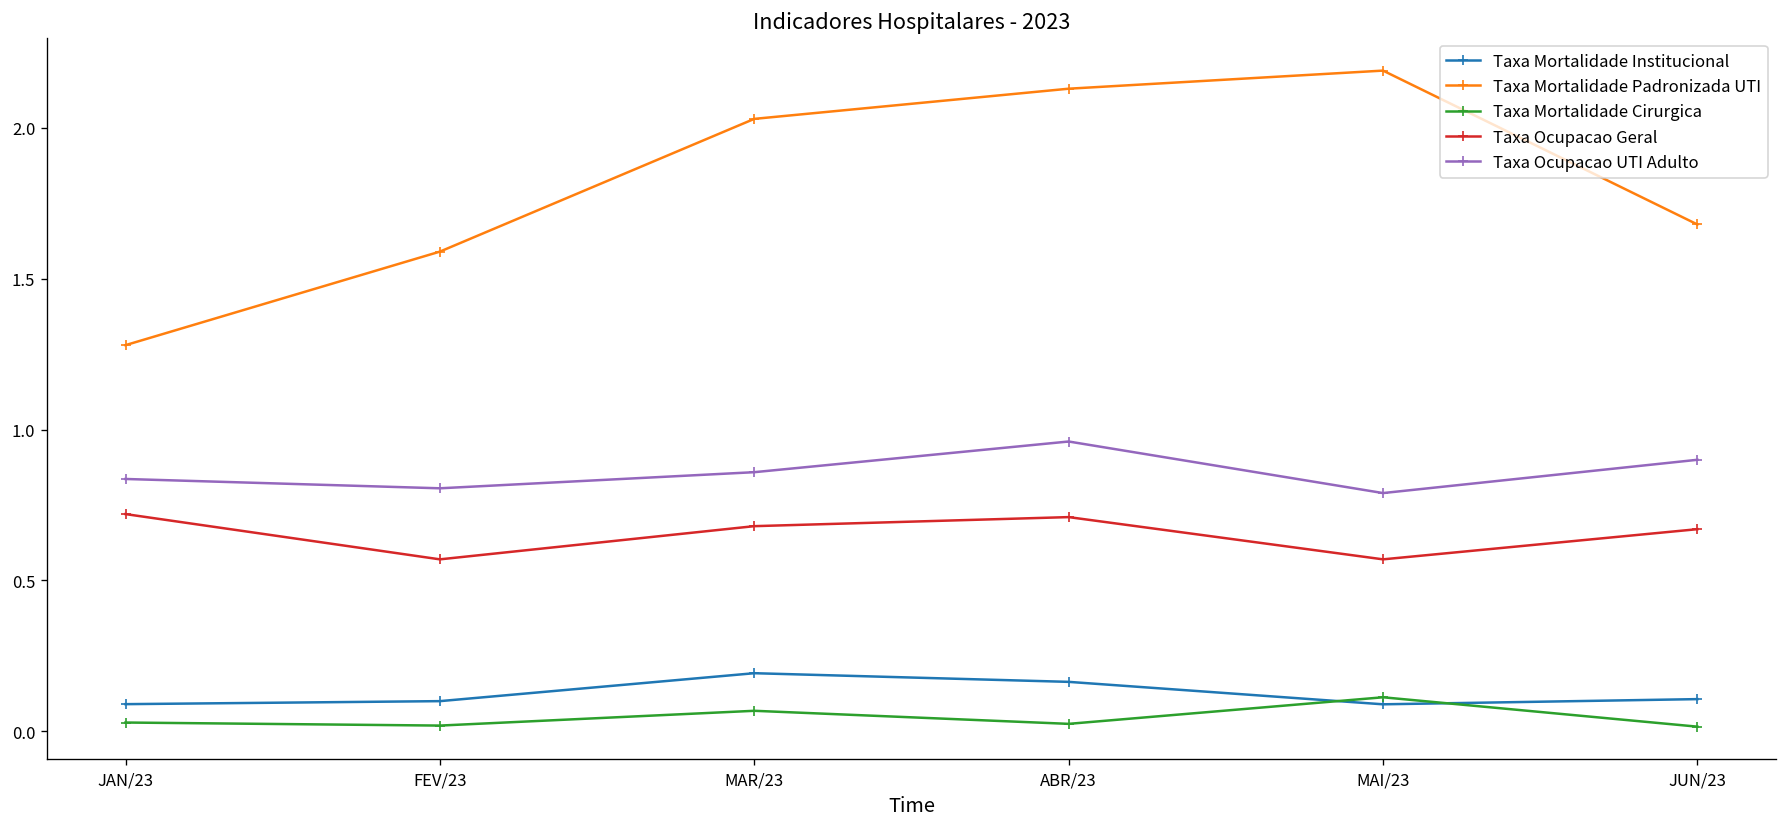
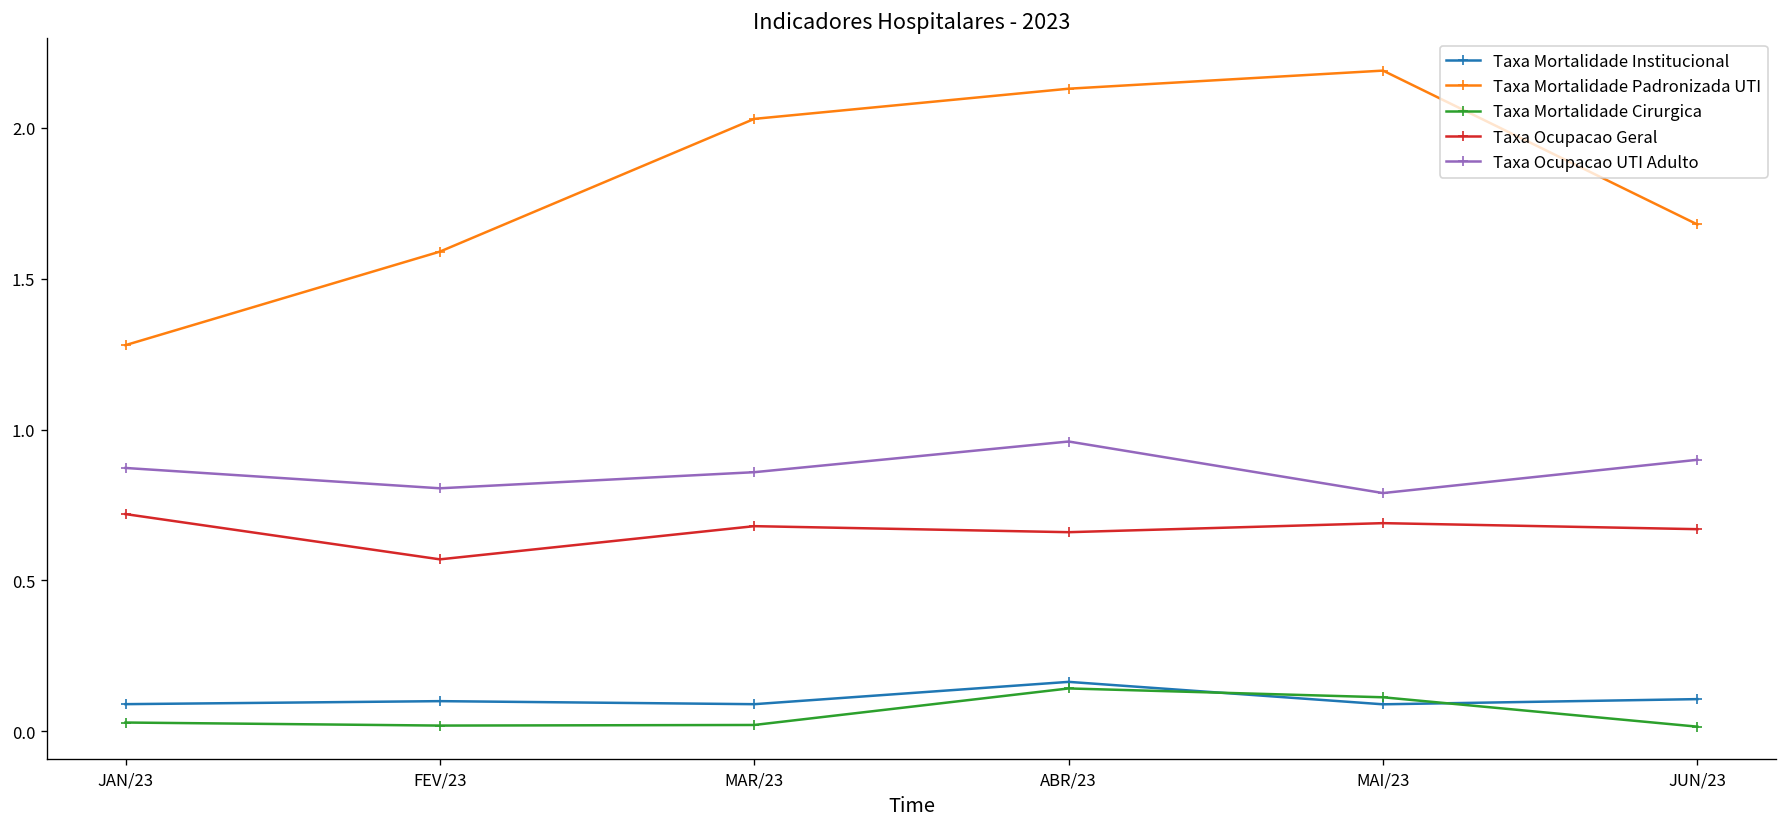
  {
    "Taxa Mortalidade Institucional": {
      "JAN/23": 0.09,
      "FEV/23": 0.10,
-     "MAR/23": 0.19,
+     "MAR/23": 0.09,
      "ABR/23": 0.16,
      "MAI/23": 0.09,
      "JUN/23": 0.11
    },
    "Taxa Mortalidade Padronizada UTI": {
      "JAN/23": 1.28,
      "FEV/23": 1.59,
      "MAR/23": 2.03,
      "ABR/23": 2.13,
      "MAI/23": 2.19,
      "JUN/23": 1.68
    },
    "Taxa Mortalidade Cirurgica": {
      "JAN/23": 0.03,
      "FEV/23": 0.02,
-     "MAR/23": 0.07,
-     "ABR/23": 0.02,
+     "MAR/23": 0.02,
+     "ABR/23": 0.14,
      "MAI/23": 0.11,
      "JUN/23": 0.02
    },
    "Taxa Ocupacao Geral": {
      "JAN/23": 0.72,
      "FEV/23": 0.57,
      "MAR/23": 0.68,
-     "ABR/23": 0.71,
-     "MAI/23": 0.57,
+     "ABR/23": 0.66,
+     "MAI/23": 0.69,
      "JUN/23": 0.67
    },
    "Taxa Ocupacao UTI Adulto": {
-     "JAN/23": 0.84,
+     "JAN/23": 0.87,
      "FEV/23": 0.81,
      "MAR/23": 0.86,
      "ABR/23": 0.96,
      "MAI/23": 0.79,
      "JUN/23": 0.90
    }
  }
